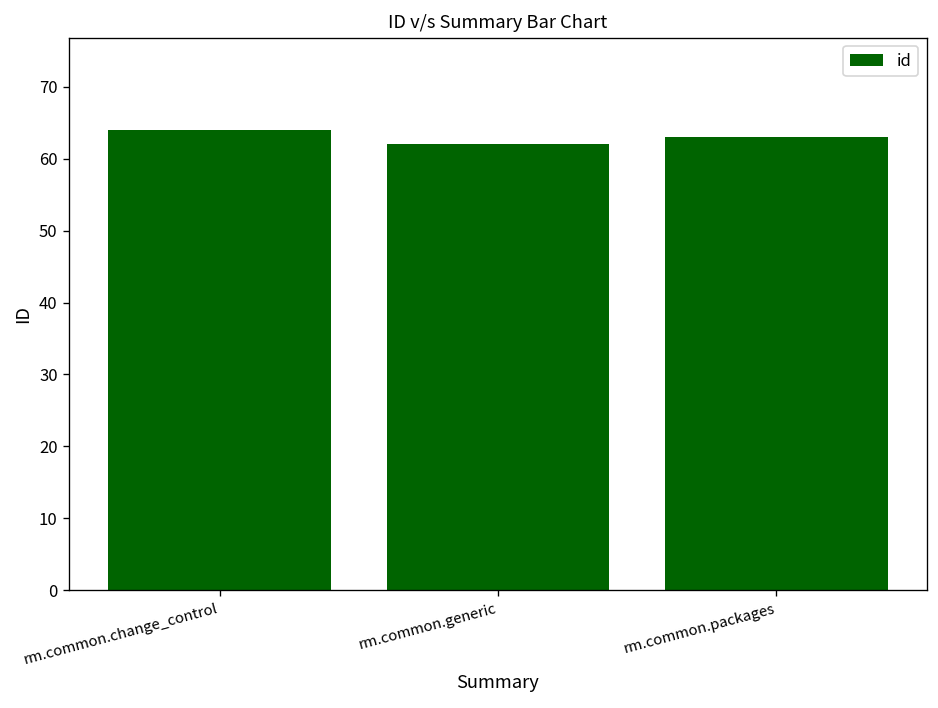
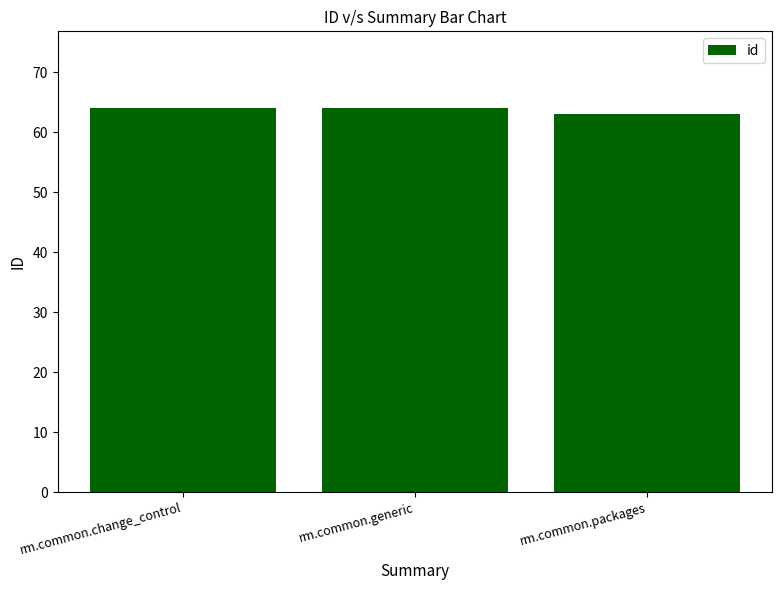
  {
    "rm.common.change_control": 64,
-   "rm.common.generic": 62,
+   "rm.common.generic": 64,
    "rm.common.packages": 63
  }
